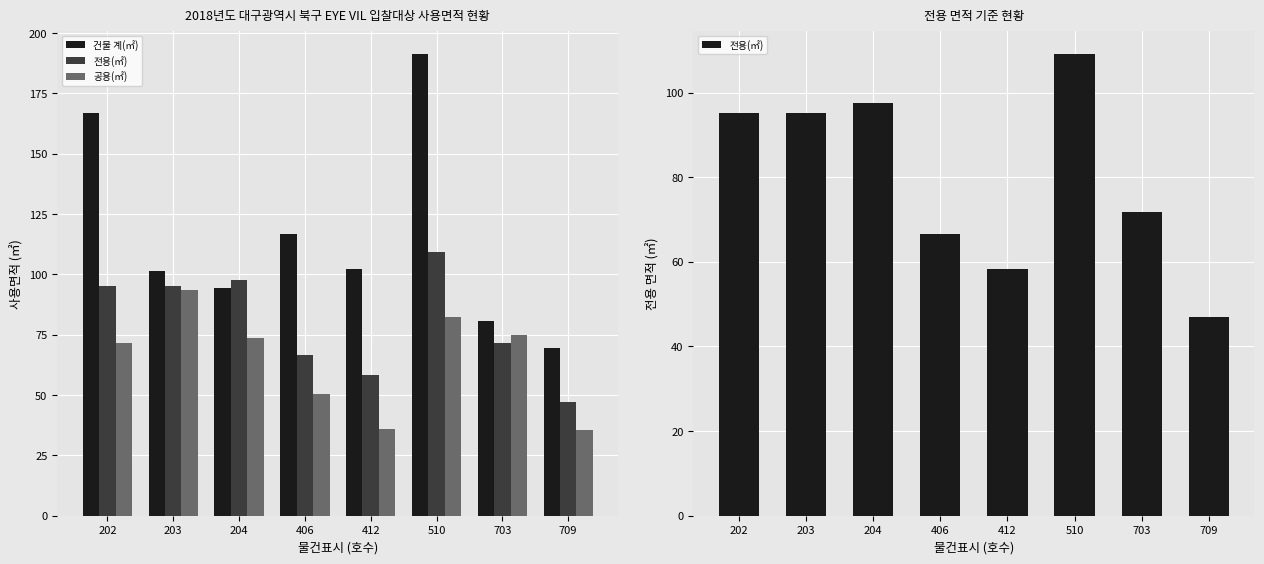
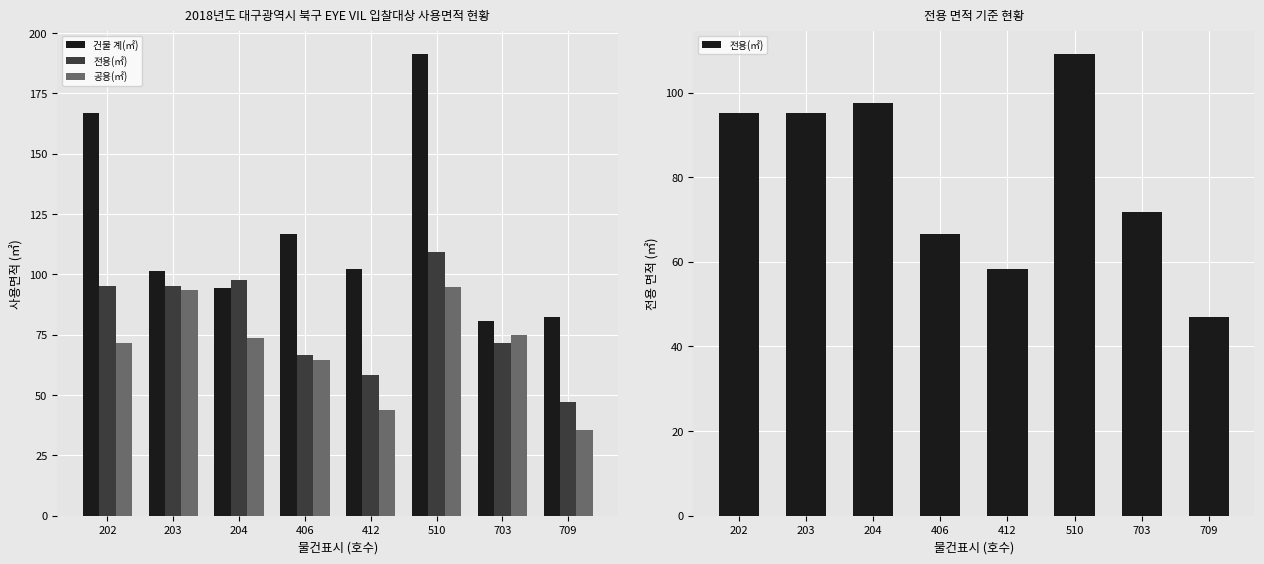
  {
    "2018년도 대구광역시 북구 EYE VIL 입찰대상 사용면적 현황": {
      "건물 계(㎡)": {
        "202": 167,
        "203": 101,
        "204": 94,
        "406": 117,
        "412": 102,
        "510": 191,
        "703": 81,
-       "709": 70
+       "709": 82
      },
      "공용(㎡)": {
        "202": 72,
        "203": 94,
        "204": 74,
-       "406": 50,
-       "412": 36,
-       "510": 82,
+       "406": 65,
+       "412": 44,
+       "510": 95,
        "703": 75,
        "709": 35
      }
    },
    "전용 면적 기준 현황": {
      "202": 95,
      "203": 95,
      "204": 98,
      "406": 67,
      "412": 58,
      "510": 109,
      "703": 72,
      "709": 47
    }
  }
